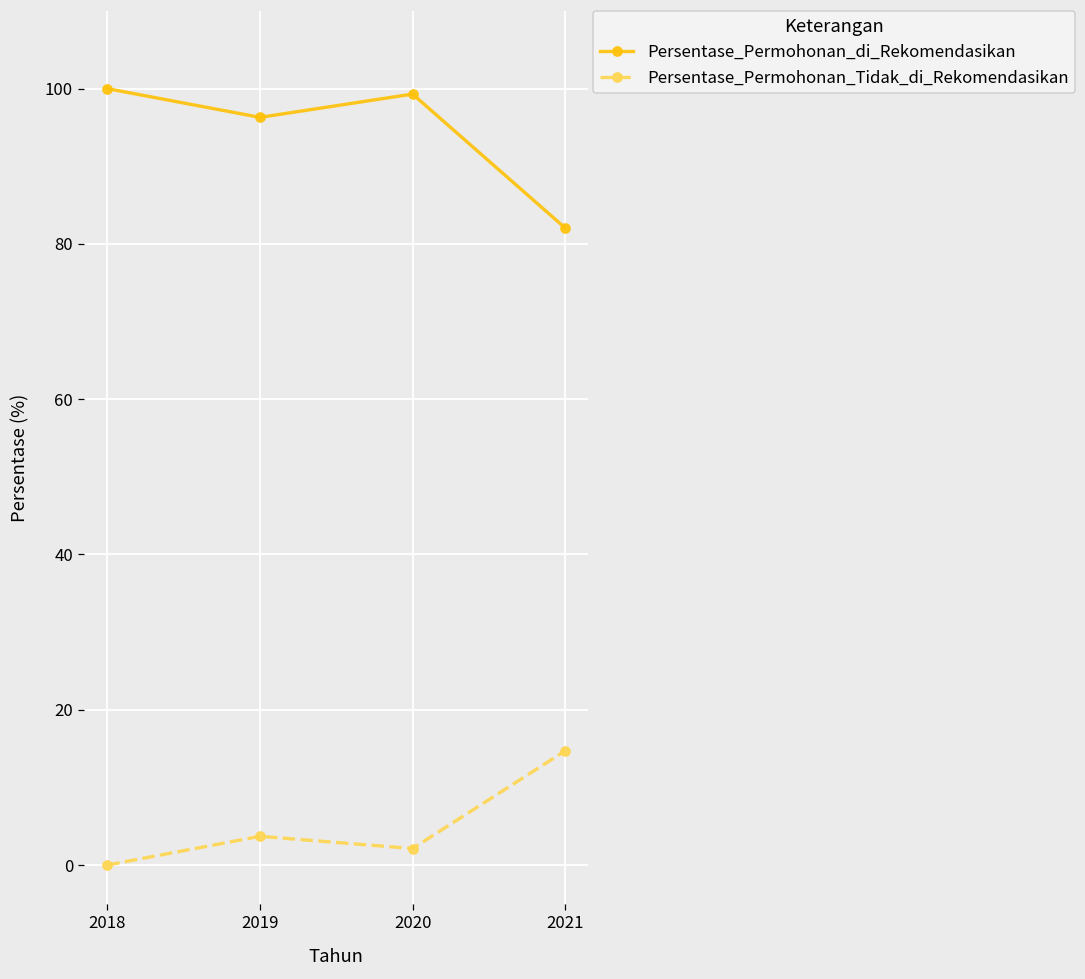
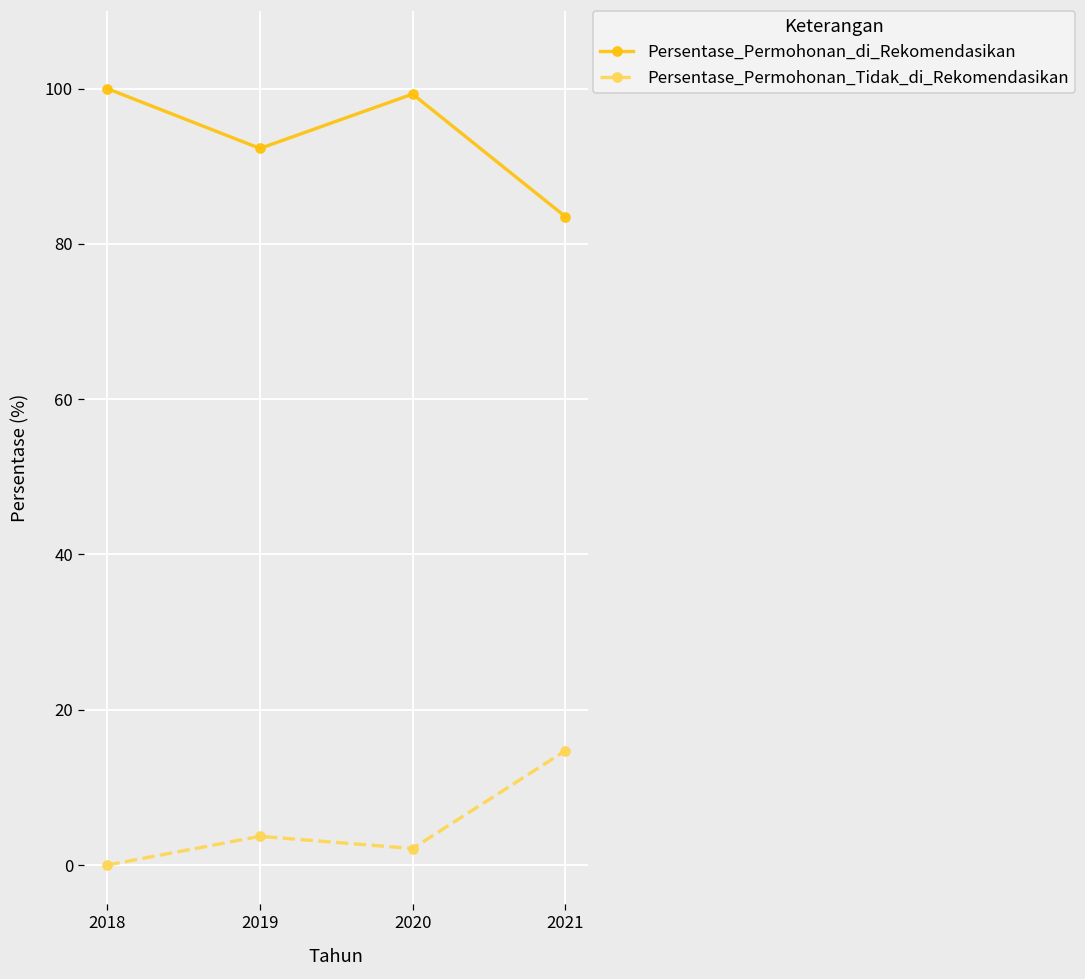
  {
    "Persentase_Permohonan_di_Rekomendasikan": {
      "2018": 100,
-     "2019": 96,
+     "2019": 92,
      "2020": 99,
-     "2021": 82
+     "2021": 84
    },
    "Persentase_Permohonan_Tidak_di_Rekomendasikan": {
      "2018": 0,
      "2019": 4,
      "2020": 2,
      "2021": 15
    }
  }
